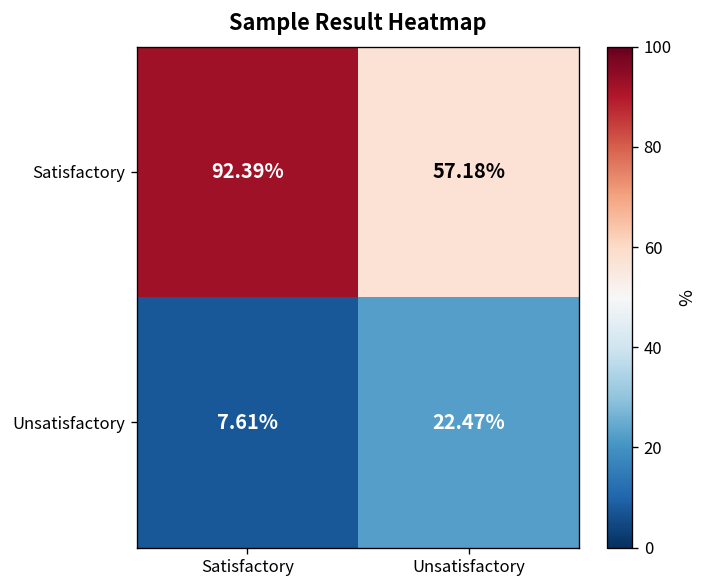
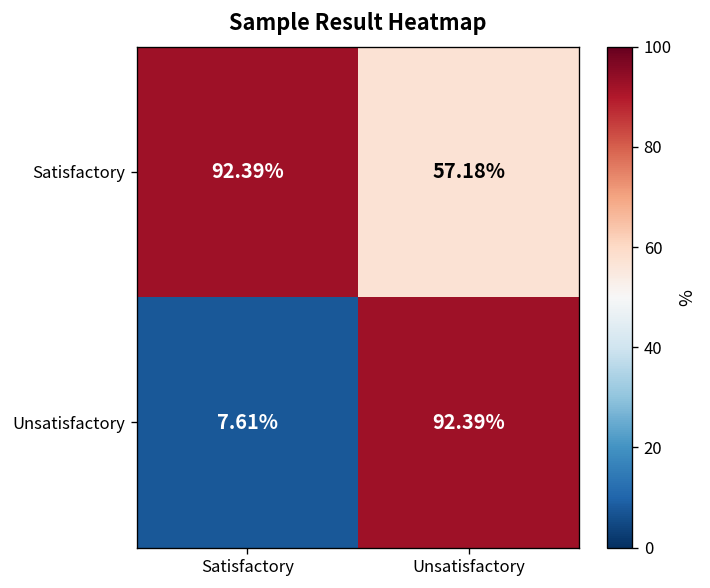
  {
    "Satisfactory": {
      "Satisfactory": "92.39%",
      "Unsatisfactory": "57.18%"
    },
    "Unsatisfactory": {
      "Satisfactory": "7.61%",
-     "Unsatisfactory": "22.47%"
+     "Unsatisfactory": "92.39%"
    }
  }
